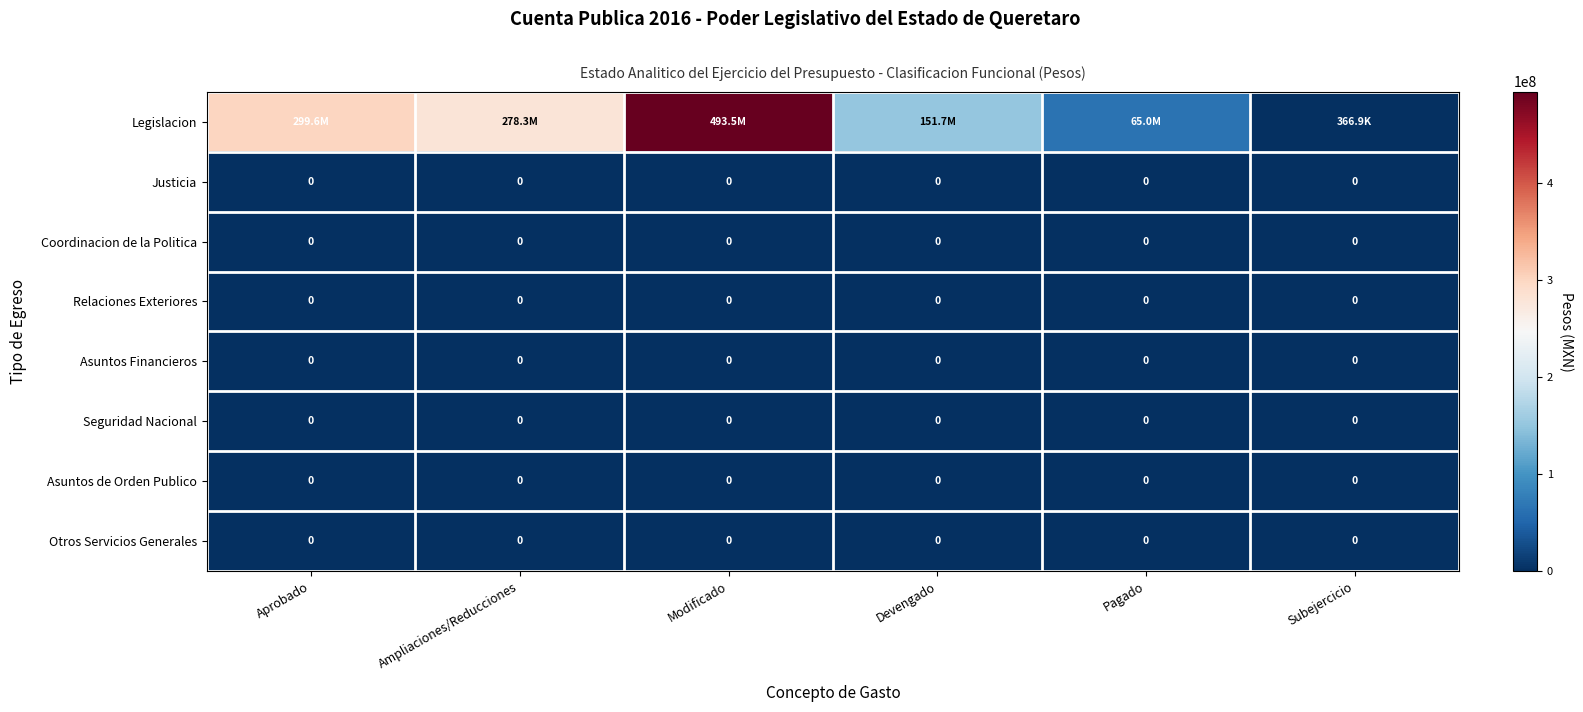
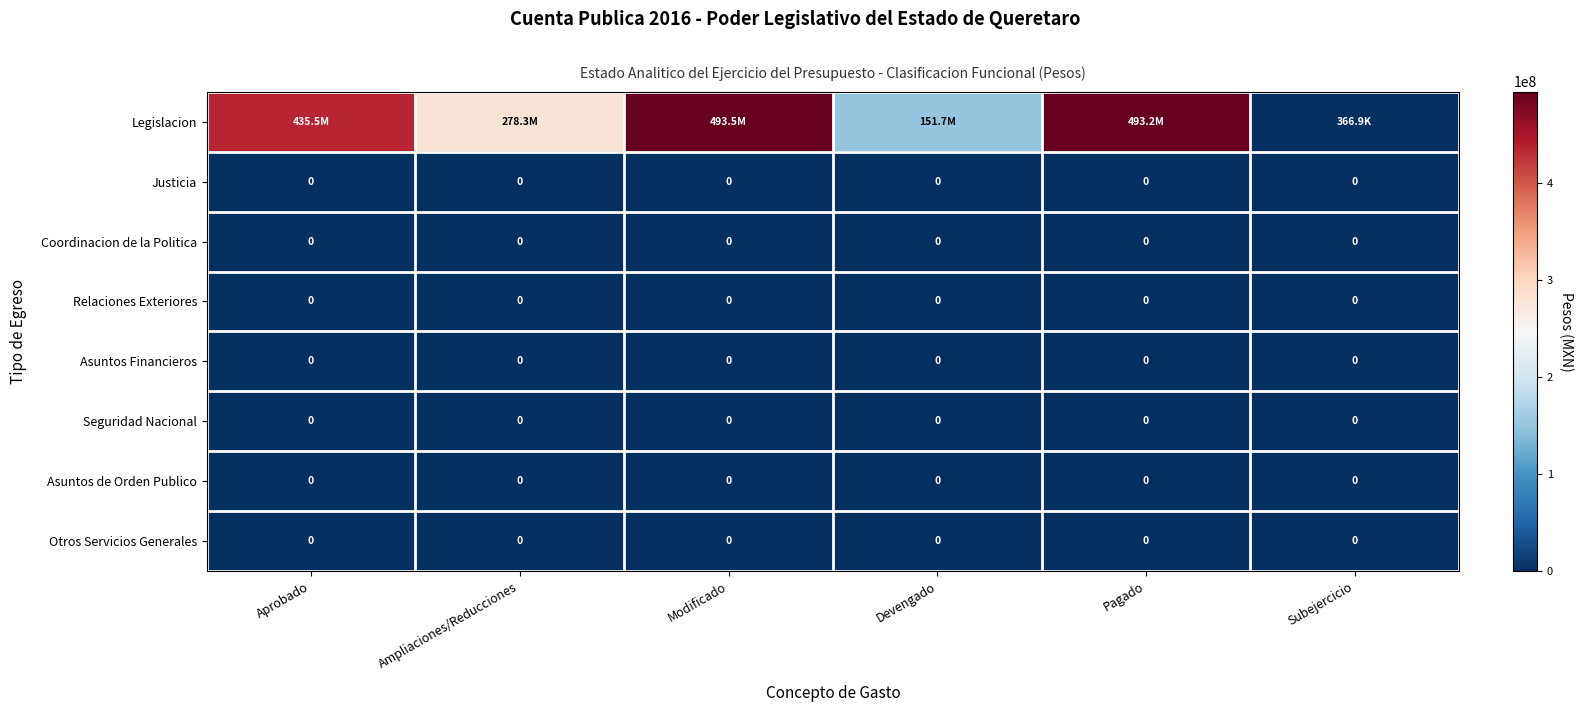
  {
    "Legislacion": {
-     "Aprobado": "299.6M",
+     "Aprobado": "435.5M",
      "Ampliaciones/Reducciones": "278.3M",
      "Modificado": "493.5M",
      "Devengado": "151.7M",
-     "Pagado": "65.0M",
+     "Pagado": "493.2M",
      "Subejercicio": "366.9K"
    },
    "Justicia": {
      "Aprobado": "0",
      "Ampliaciones/Reducciones": "0",
      "Modificado": "0",
      "Devengado": "0",
      "Pagado": "0",
      "Subejercicio": "0"
    },
    "Coordinacion de la Politica": {
      "Aprobado": "0",
      "Ampliaciones/Reducciones": "0",
      "Modificado": "0",
      "Devengado": "0",
      "Pagado": "0",
      "Subejercicio": "0"
    },
    "Relaciones Exteriores": {
      "Aprobado": "0",
      "Ampliaciones/Reducciones": "0",
      "Modificado": "0",
      "Devengado": "0",
      "Pagado": "0",
      "Subejercicio": "0"
    },
    "Asuntos Financieros": {
      "Aprobado": "0",
      "Ampliaciones/Reducciones": "0",
      "Modificado": "0",
      "Devengado": "0",
      "Pagado": "0",
      "Subejercicio": "0"
    },
    "Seguridad Nacional": {
      "Aprobado": "0",
      "Ampliaciones/Reducciones": "0",
      "Modificado": "0",
      "Devengado": "0",
      "Pagado": "0",
      "Subejercicio": "0"
    },
    "Asuntos de Orden Publico": {
      "Aprobado": "0",
      "Ampliaciones/Reducciones": "0",
      "Modificado": "0",
      "Devengado": "0",
      "Pagado": "0",
      "Subejercicio": "0"
    },
    "Otros Servicios Generales": {
      "Aprobado": "0",
      "Ampliaciones/Reducciones": "0",
      "Modificado": "0",
      "Devengado": "0",
      "Pagado": "0",
      "Subejercicio": "0"
    }
  }
